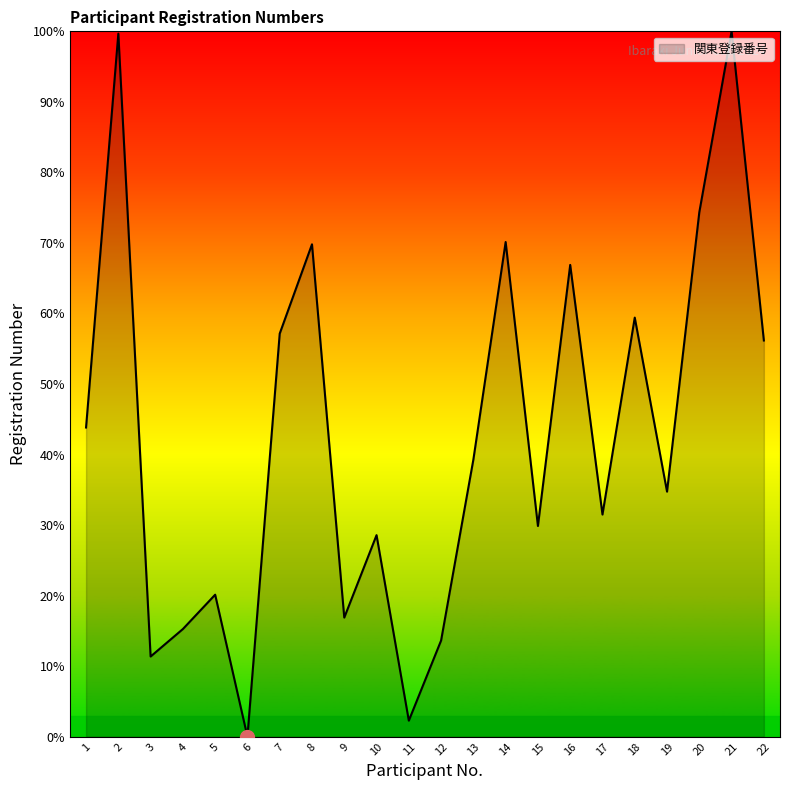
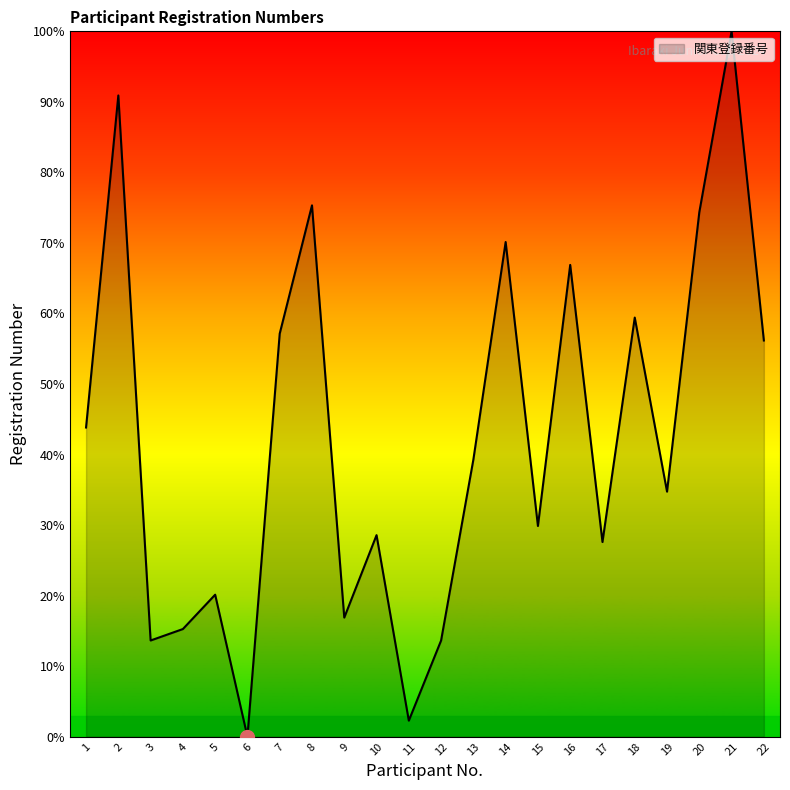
  {
    "関東登録番号": {
      "1": "44%",
-     "2": "100%",
-     "3": "11%",
+     "2": "91%",
+     "3": "14%",
      "4": "15%",
      "5": "20%",
      "7": "57%",
-     "8": "70%",
+     "8": "75%",
      "9": "17%",
      "10": "29%",
      "12": "14%",
      "13": "39%",
      "14": "70%",
      "15": "30%",
      "16": "67%",
-     "17": "31%",
+     "17": "28%",
      "18": "59%",
      "19": "35%",
      "20": "74%",
      "22": "56%"
    }
  }
